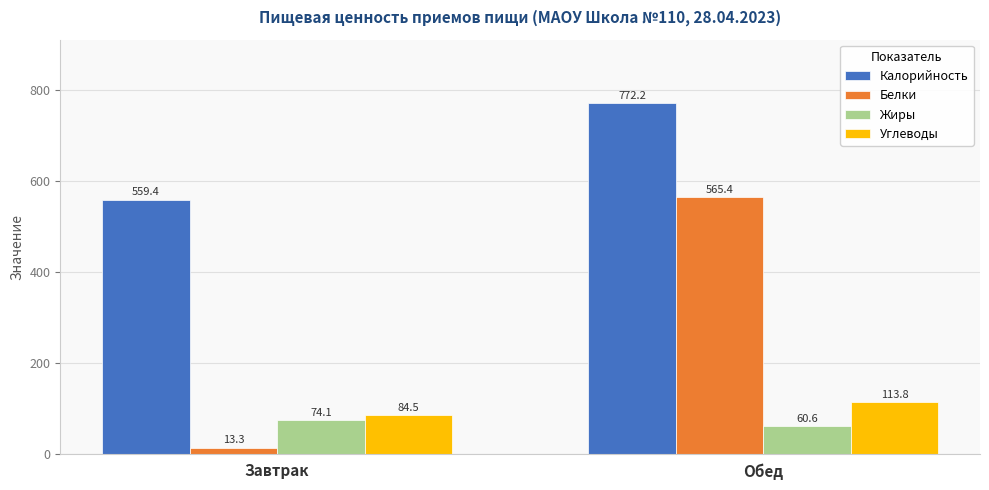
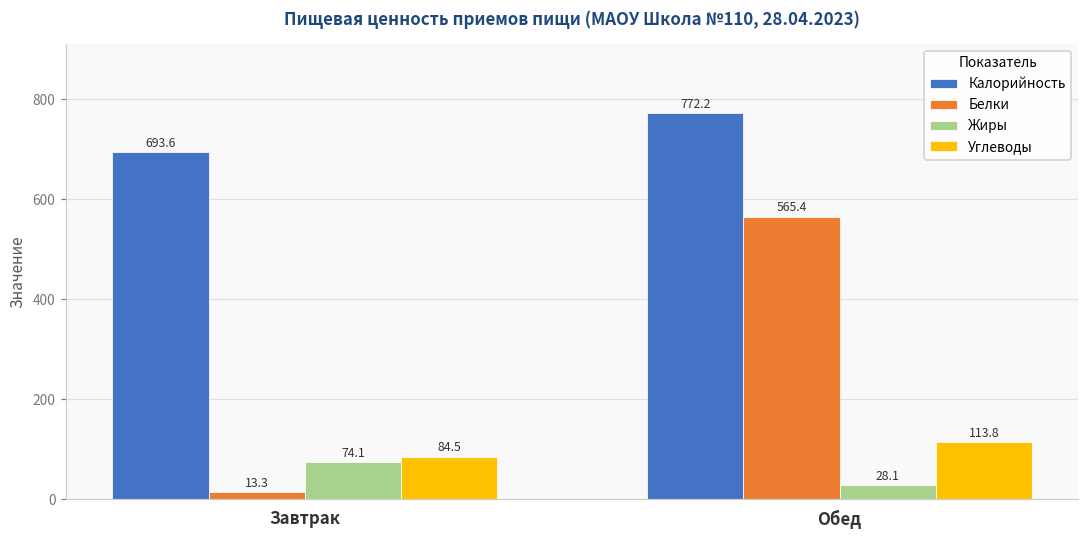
  {
    "Калорийность": {
-     "Завтрак": 559.4,
+     "Завтрак": 693.6,
      "Обед": 772.2
    },
    "Белки": {
      "Завтрак": 13.3,
      "Обед": 565.4
    },
    "Жиры": {
      "Завтрак": 74.1,
-     "Обед": 60.6
+     "Обед": 28.1
    },
    "Углеводы": {
      "Завтрак": 84.5,
      "Обед": 113.8
    }
  }
